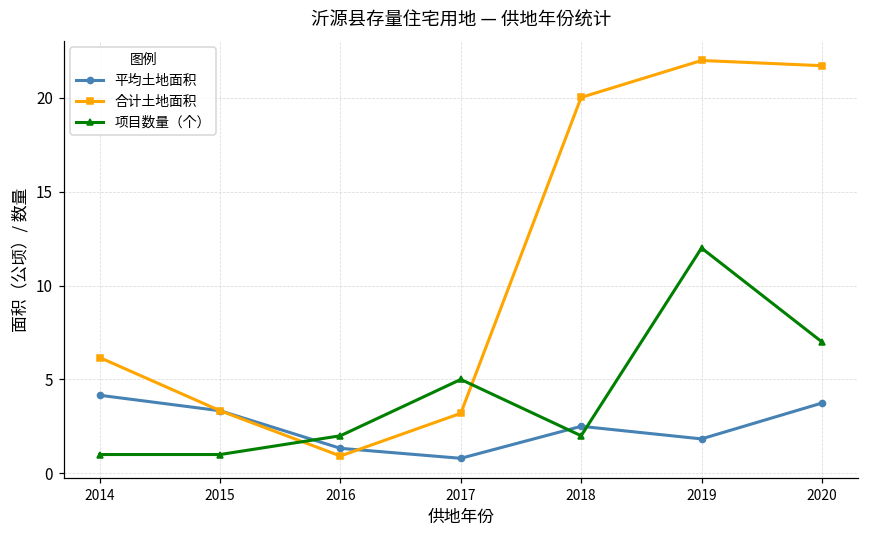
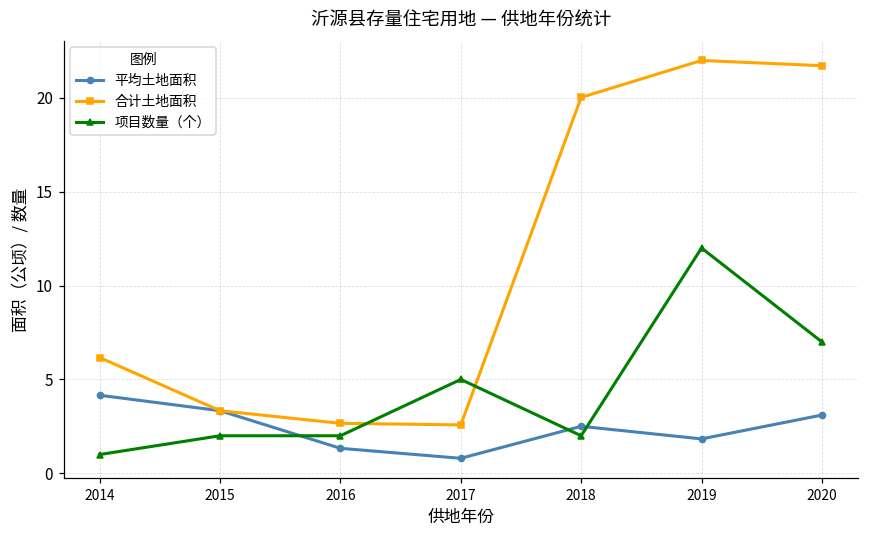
  {
    "平均土地面积": {
      "2014": 4.2,
      "2016": 1.3,
      "2017": 0.8,
      "2018": 2.5,
      "2019": 1.8,
-     "2020": 3.7
+     "2020": 3.1
    },
    "合计土地面积": {
      "2014": 6.2,
-     "2016": 0.9,
-     "2017": 3.2,
+     "2016": 2.7,
+     "2017": 2.6,
      "2018": 20.0,
      "2019": 22.0,
      "2020": 21.7
    },
    "项目数量（个）": {
      "2014": 1,
-     "2015": 1,
+     "2015": 2,
      "2016": 2,
      "2017": 5,
      "2018": 2,
      "2019": 12,
      "2020": 7
    }
  }
